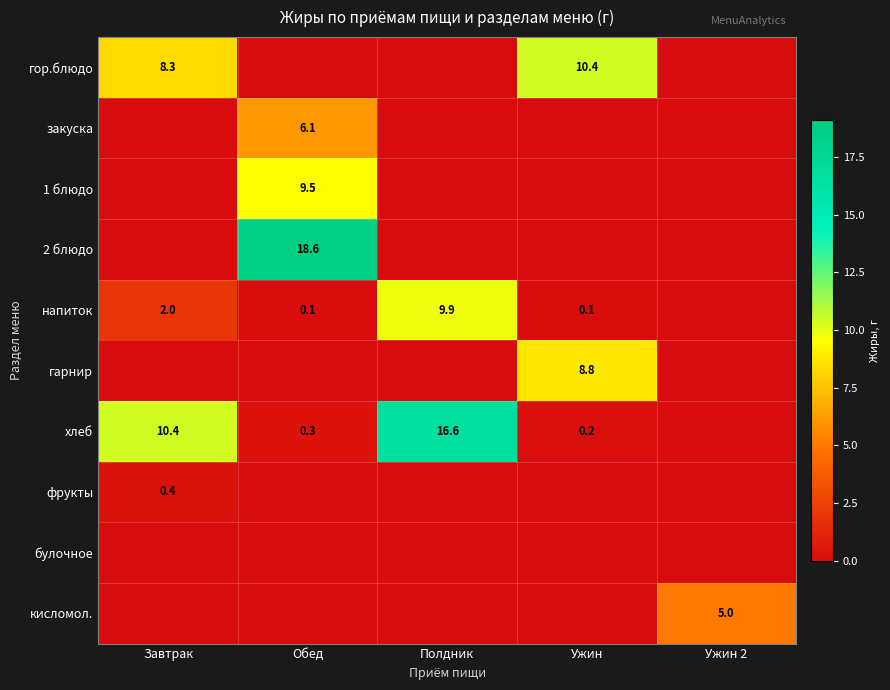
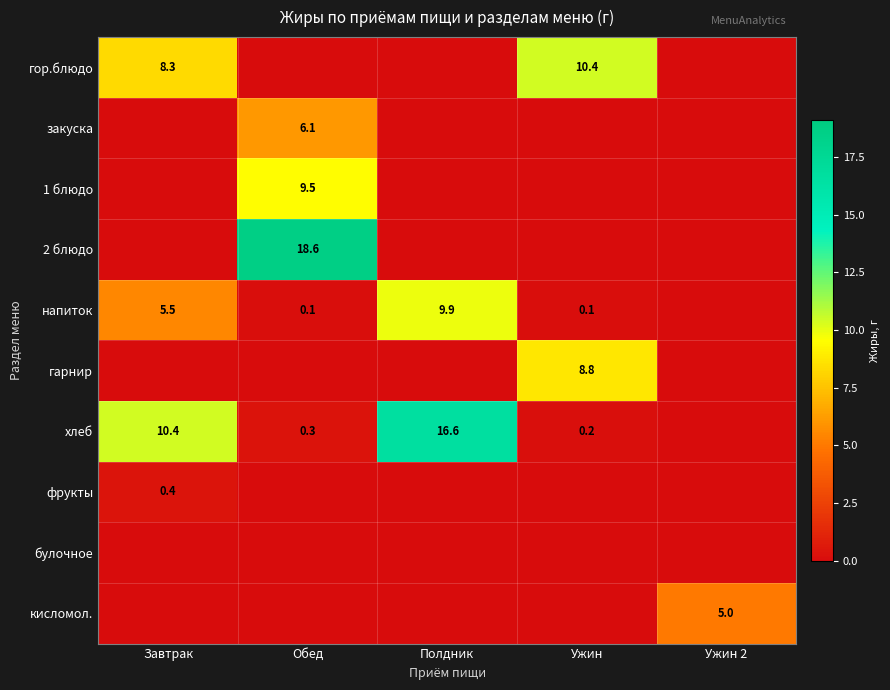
  {
    "гор.блюдо": {
      "Завтрак": 8.3,
      "Ужин": 10.4
    },
    "закуска": {
      "Обед": 6.1
    },
    "1 блюдо": {
      "Обед": 9.5
    },
    "2 блюдо": {
      "Обед": 18.6
    },
    "напиток": {
-     "Завтрак": 2.0,
+     "Завтрак": 5.5,
      "Обед": 0.1,
      "Полдник": 9.9,
      "Ужин": 0.1
    },
    "гарнир": {
      "Ужин": 8.8
    },
    "хлеб": {
      "Завтрак": 10.4,
      "Обед": 0.3,
      "Полдник": 16.6,
      "Ужин": 0.2
    },
    "фрукты": {
      "Завтрак": 0.4
    },
    "кисломол.": {
      "Ужин 2": 5.0
    }
  }
